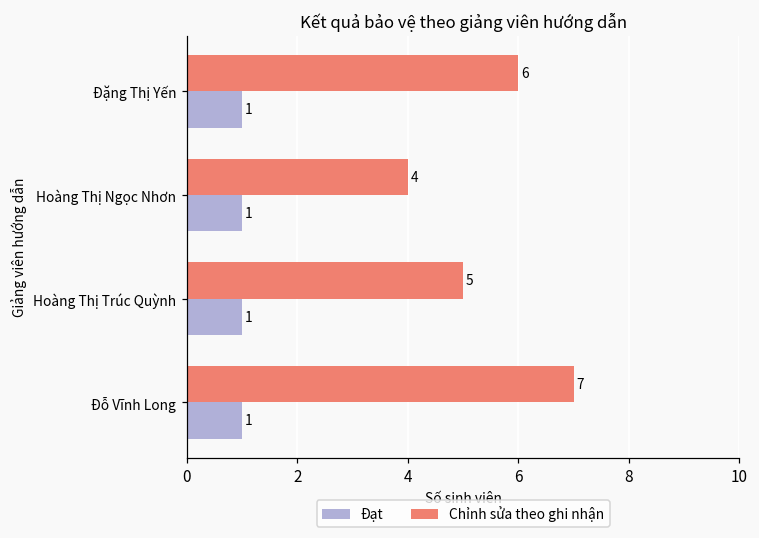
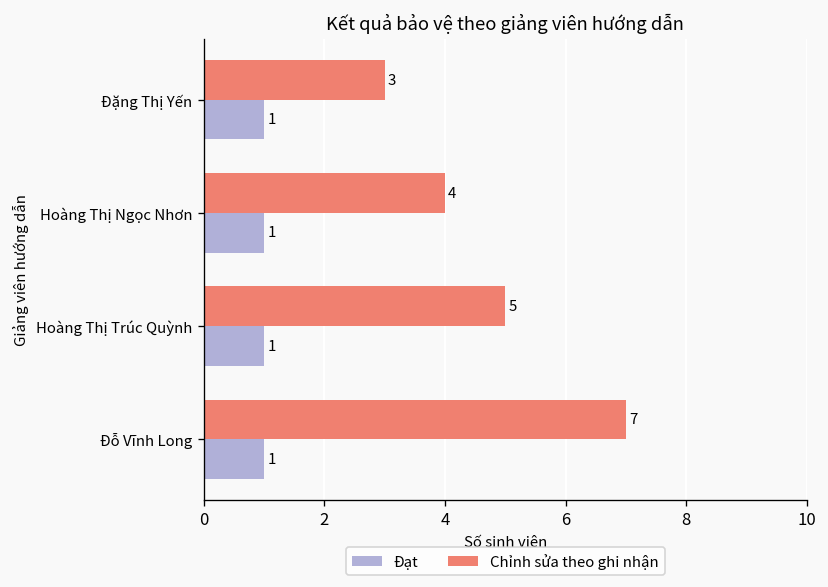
  {
    "Đạt": {
      "Đặng Thị Yến": 1,
      "Hoàng Thị Ngọc Nhơn": 1,
      "Hoàng Thị Trúc Quỳnh": 1,
      "Đỗ Vĩnh Long": 1
    },
    "Chỉnh sửa theo ghi nhận": {
-     "Đặng Thị Yến": 6,
+     "Đặng Thị Yến": 3,
      "Hoàng Thị Ngọc Nhơn": 4,
      "Hoàng Thị Trúc Quỳnh": 5,
      "Đỗ Vĩnh Long": 7
    }
  }
